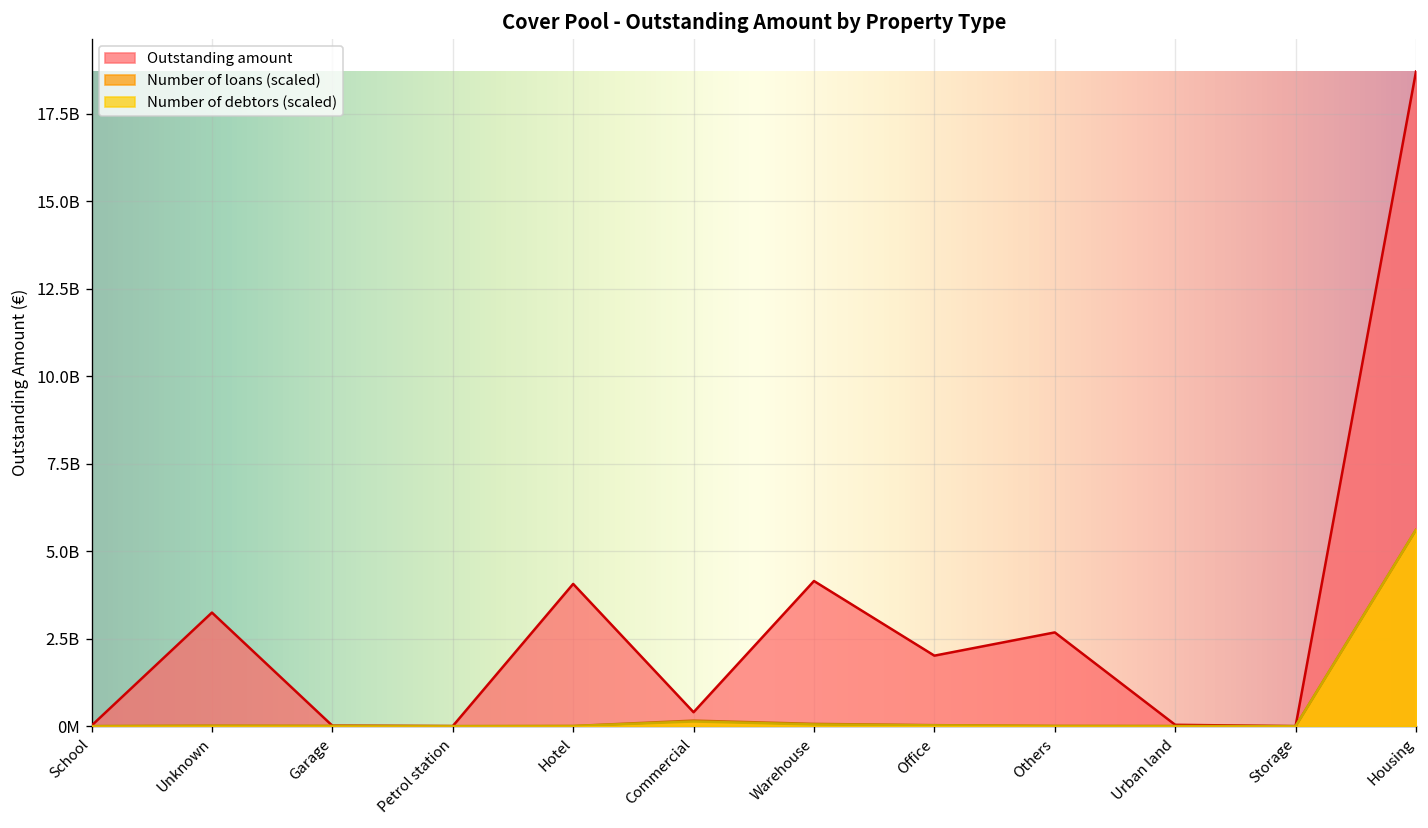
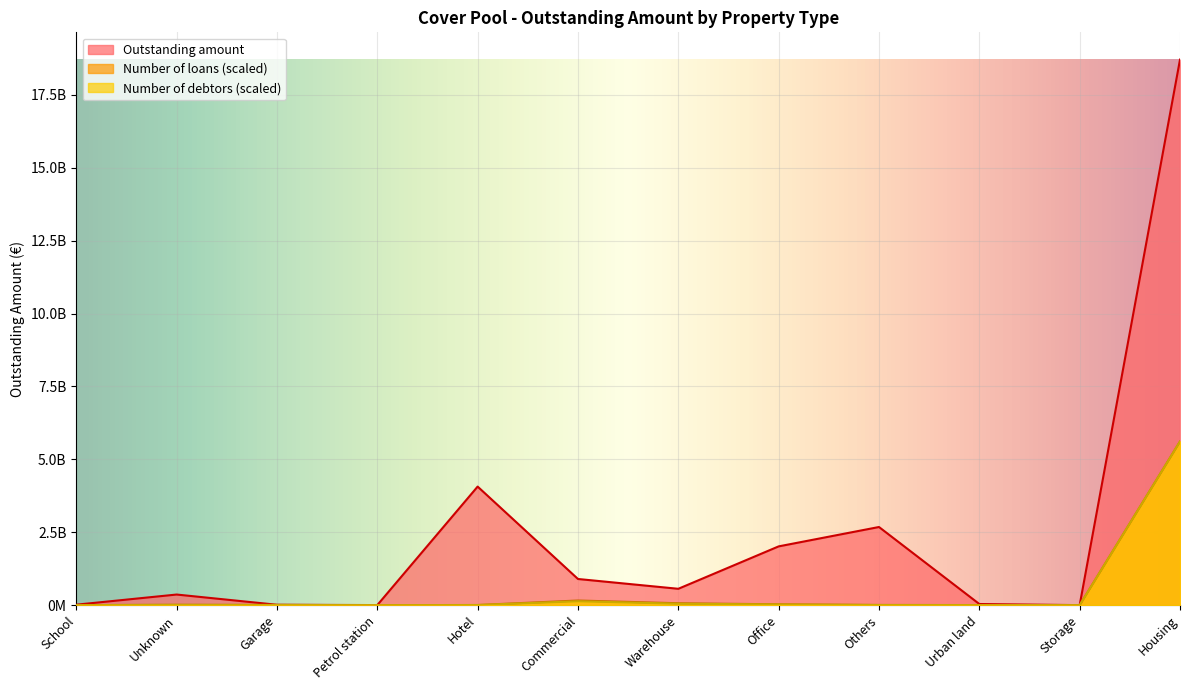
  {
    "Outstanding amount": {
-     "Unknown": 3200000000,
+     "Unknown": 400000000,
      "Hotel": 4100000000,
-     "Commercial": 400000000,
-     "Warehouse": 4100000000,
+     "Commercial": 900000000,
+     "Warehouse": 600000000,
      "Office": 2000000000,
      "Others": 2700000000,
      "Housing": 18700000000
    }
  }
